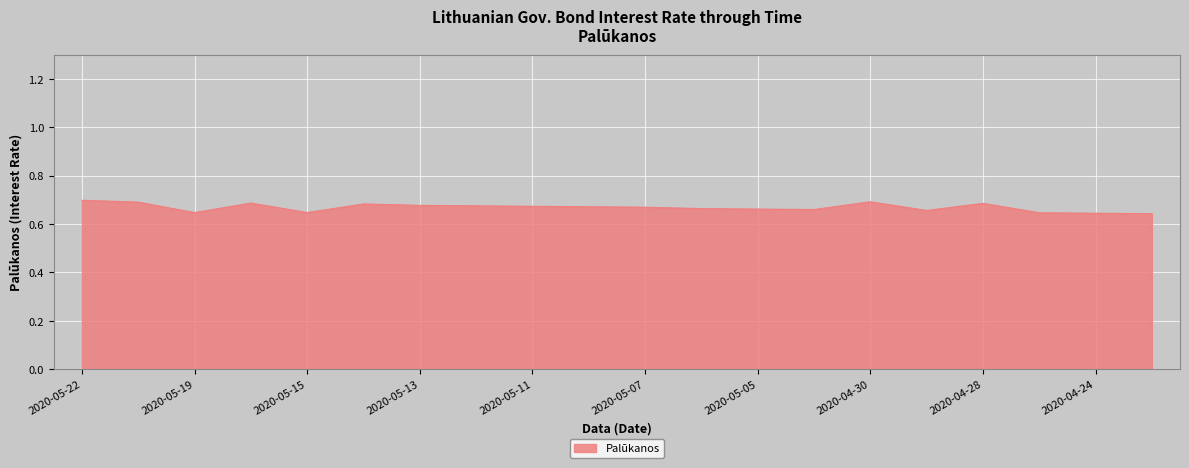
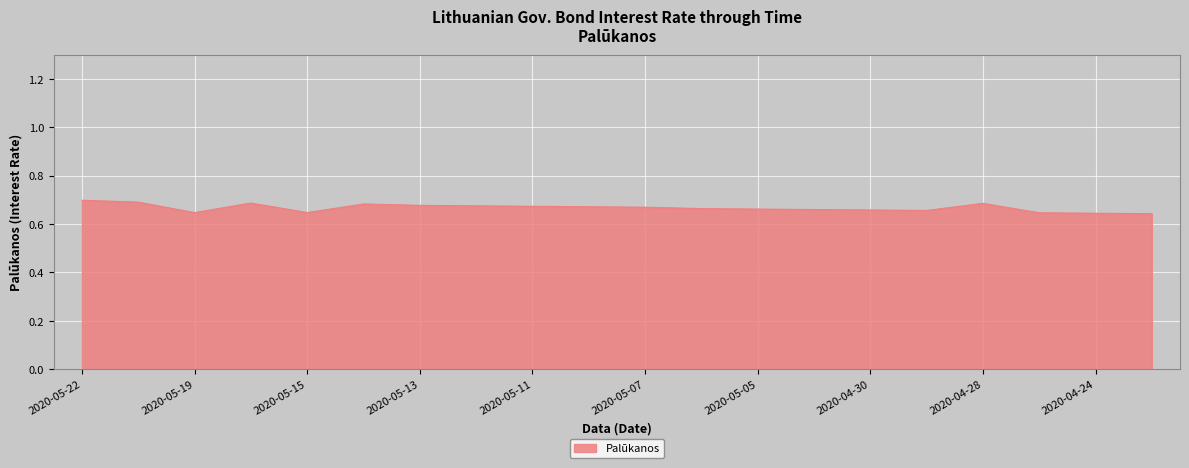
  {
    "2020-05-22": 0.70,
    "2020-05-19": 0.65,
    "2020-05-15": 0.65,
    "2020-05-13": 0.68,
    "2020-05-11": 0.67,
    "2020-05-07": 0.67,
    "2020-05-05": 0.66,
-   "2020-04-30": 0.69,
+   "2020-04-30": 0.66,
    "2020-04-28": 0.69,
    "2020-04-24": 0.64
  }
